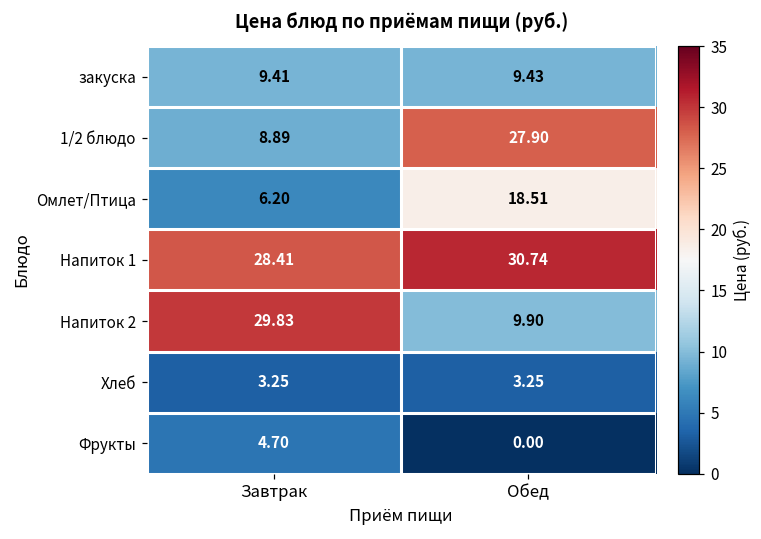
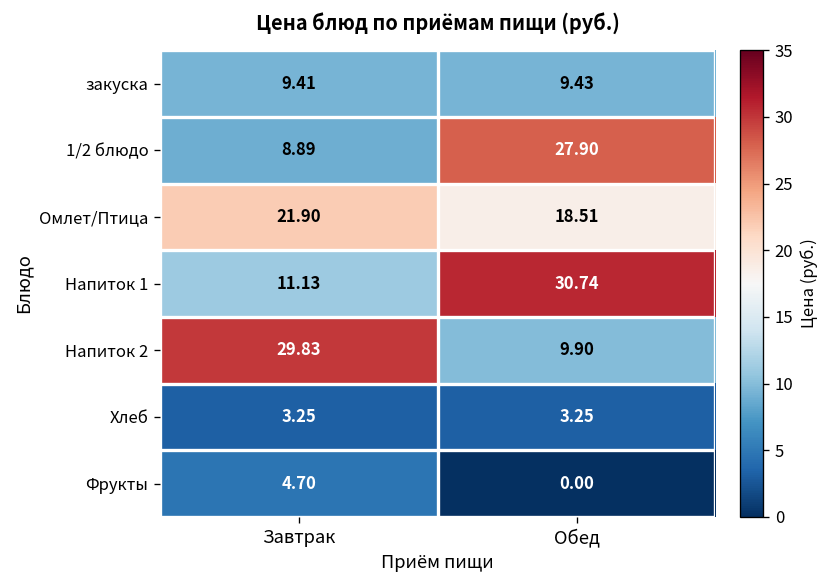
  {
    "закуска": {
      "Завтрак": 9.41,
      "Обед": 9.43
    },
    "1/2 блюдо": {
      "Завтрак": 8.89,
      "Обед": 27.90
    },
    "Омлет/Птица": {
-     "Завтрак": 6.20,
+     "Завтрак": 21.90,
      "Обед": 18.51
    },
    "Напиток 1": {
-     "Завтрак": 28.41,
+     "Завтрак": 11.13,
      "Обед": 30.74
    },
    "Напиток 2": {
      "Завтрак": 29.83,
      "Обед": 9.90
    },
    "Хлеб": {
      "Завтрак": 3.25,
      "Обед": 3.25
    },
    "Фрукты": {
      "Завтрак": 4.70,
      "Обед": 0.00
    }
  }
